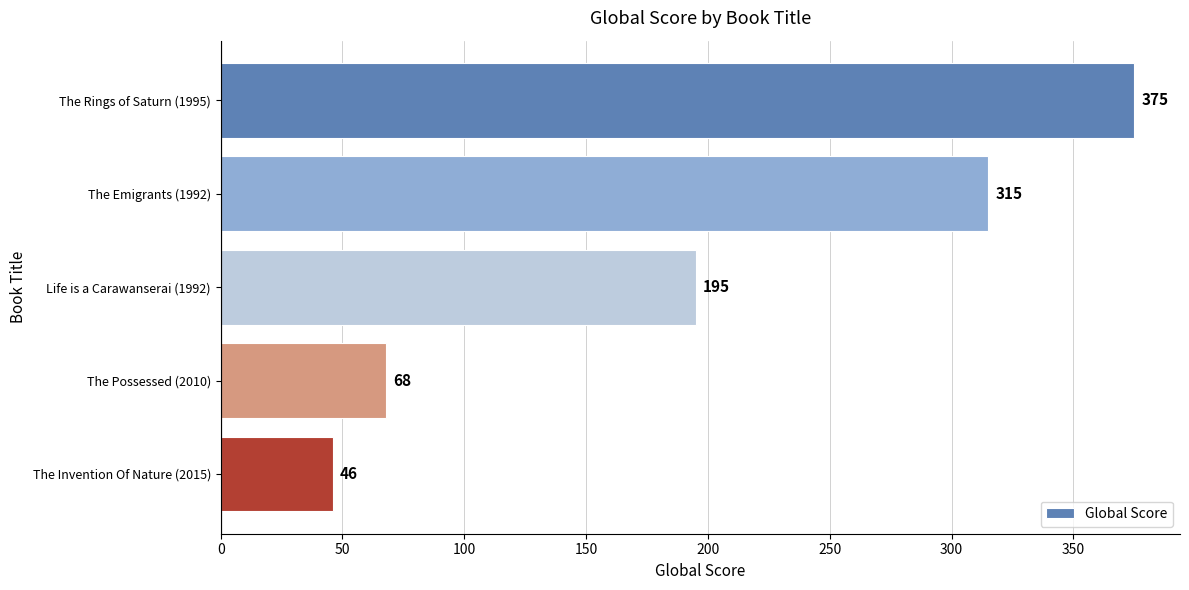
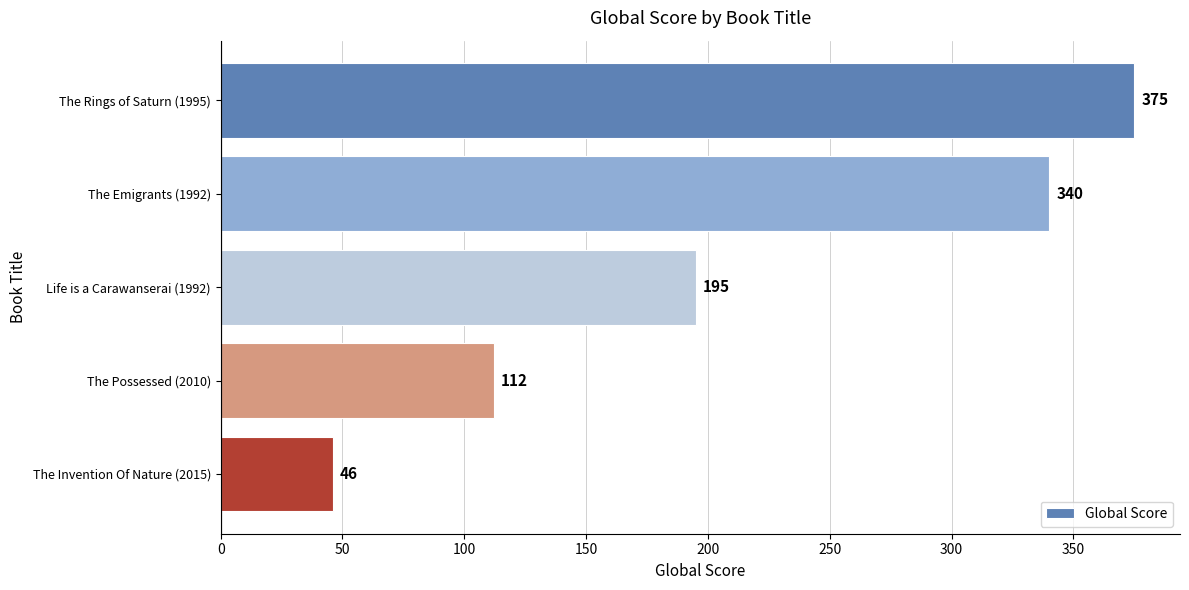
  {
    "The Rings of Saturn (1995)": 375,
-   "The Emigrants (1992)": 315,
+   "The Emigrants (1992)": 340,
    "Life is a Carawanserai (1992)": 195,
-   "The Possessed (2010)": 68,
+   "The Possessed (2010)": 112,
    "The Invention Of Nature (2015)": 46
  }
